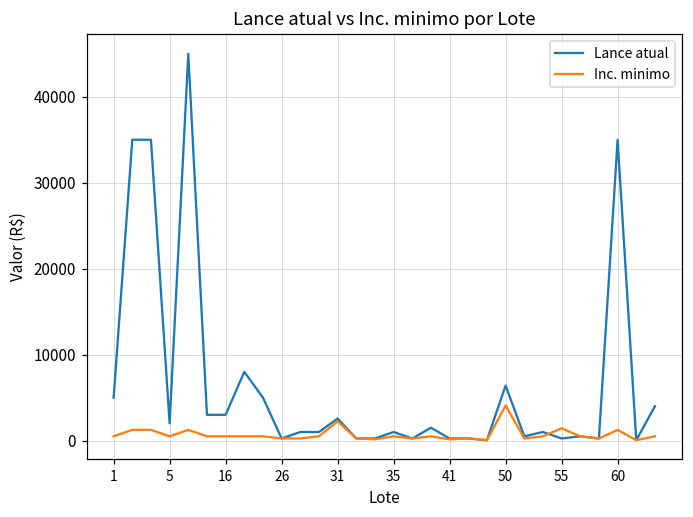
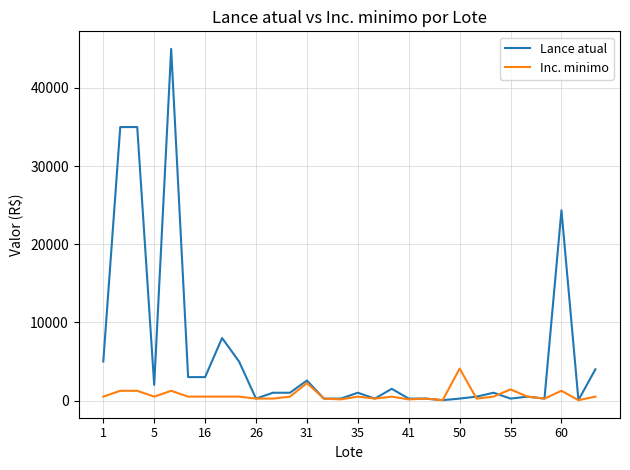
  {
    "Lance atual": {
      "31": 3000,
      "35": 1000,
-     "50": 6000,
+     "50": 0,
      "55": 0,
-     "60": 35000
+     "60": 24000
    },
    "Inc. minimo": {
      "31": 2000,
      "35": 1000,
      "50": 4000,
      "55": 1000,
      "60": 1000
    }
  }
